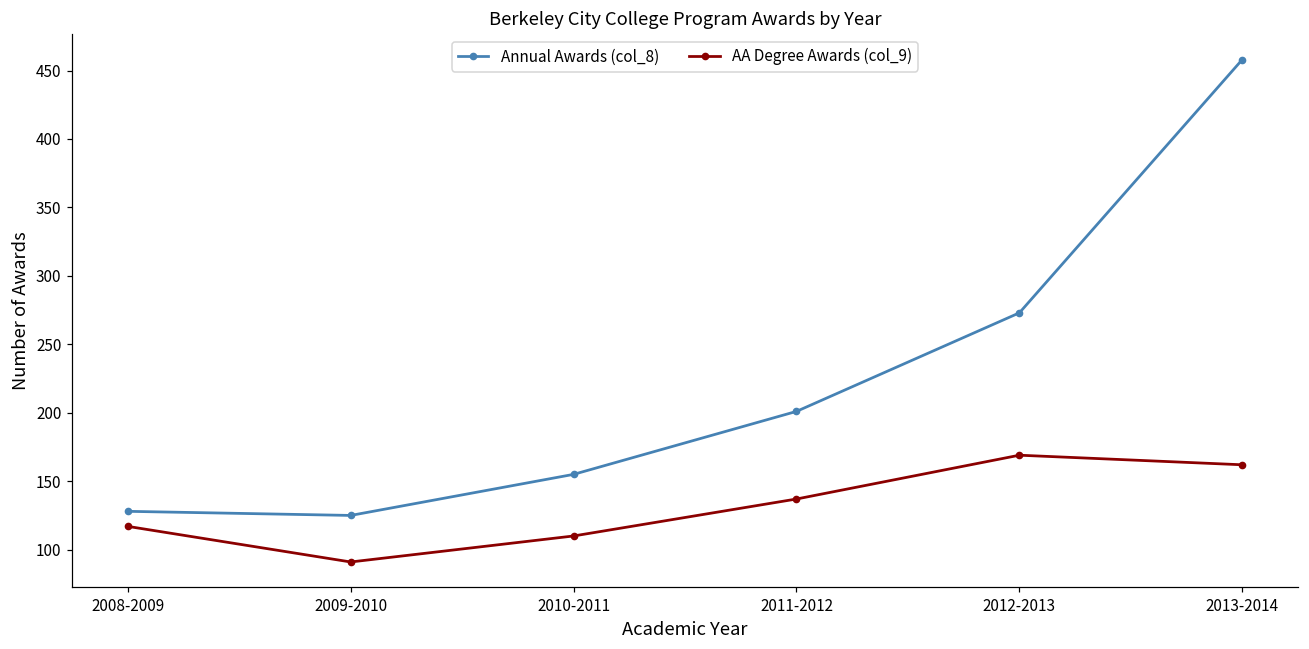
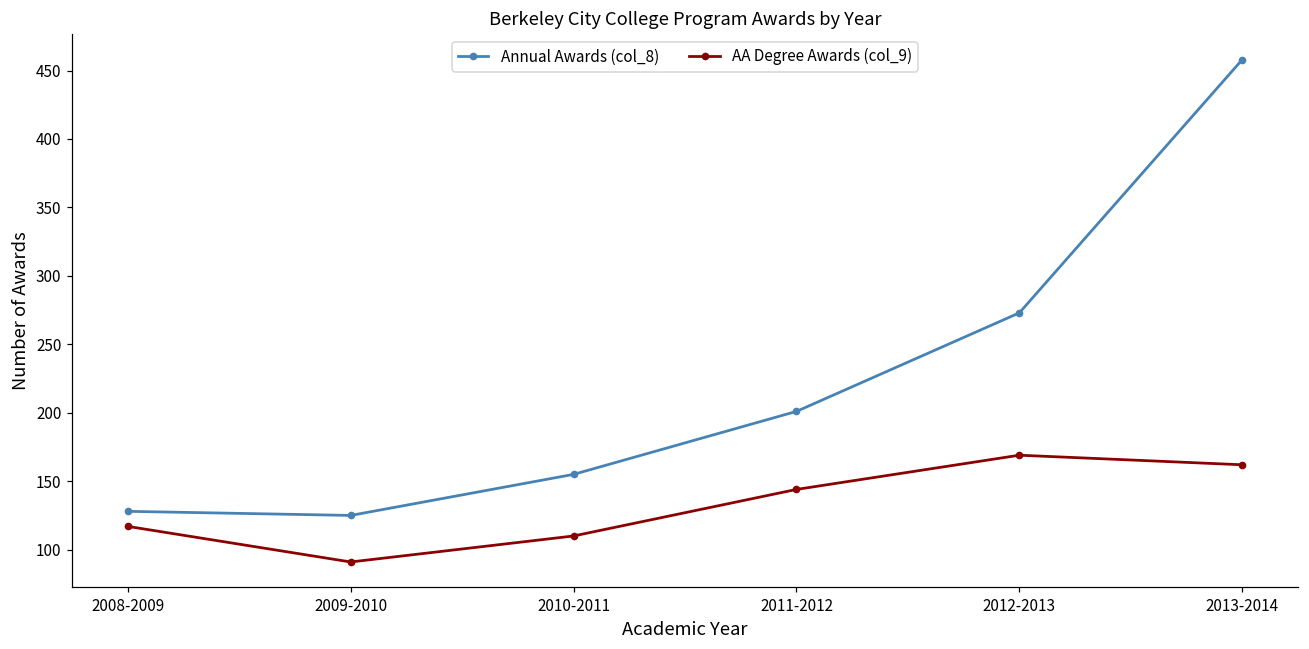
  {
    "Annual Awards (col_8)": {
      "2008-2009": 128,
      "2009-2010": 125,
      "2010-2011": 155,
      "2011-2012": 201,
      "2012-2013": 273,
      "2013-2014": 458
    },
    "AA Degree Awards (col_9)": {
      "2008-2009": 117,
      "2009-2010": 91,
      "2010-2011": 110,
-     "2011-2012": 137,
+     "2011-2012": 144,
      "2012-2013": 169,
      "2013-2014": 162
    }
  }
